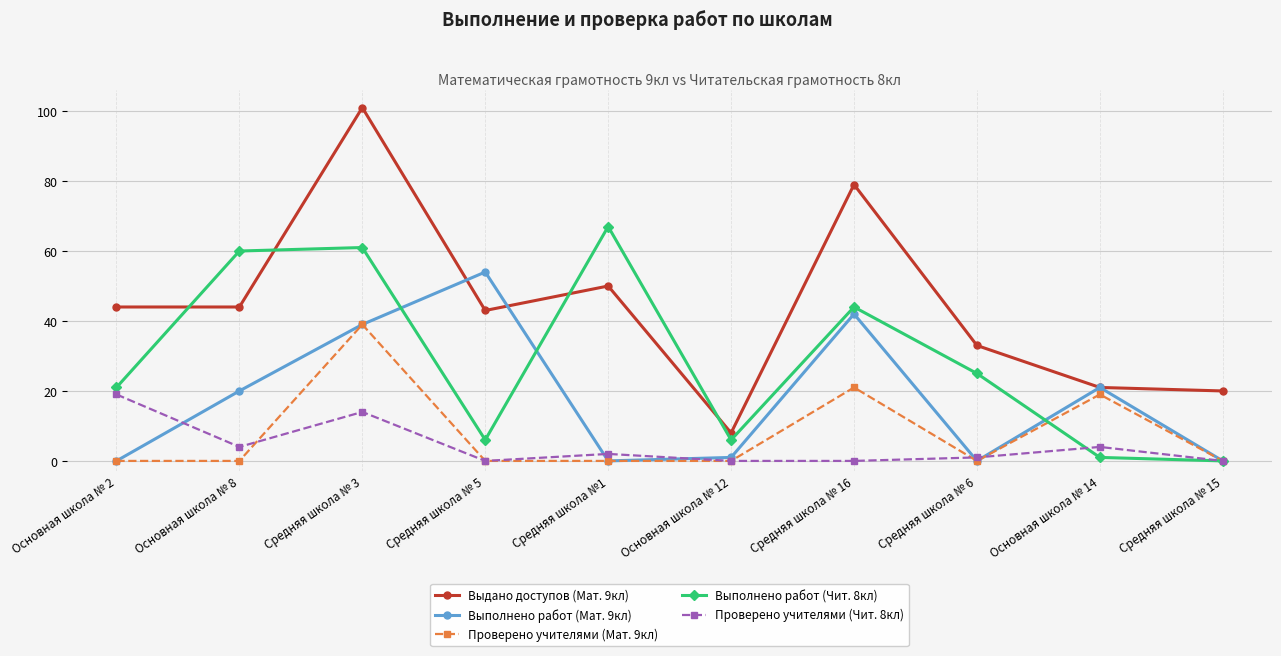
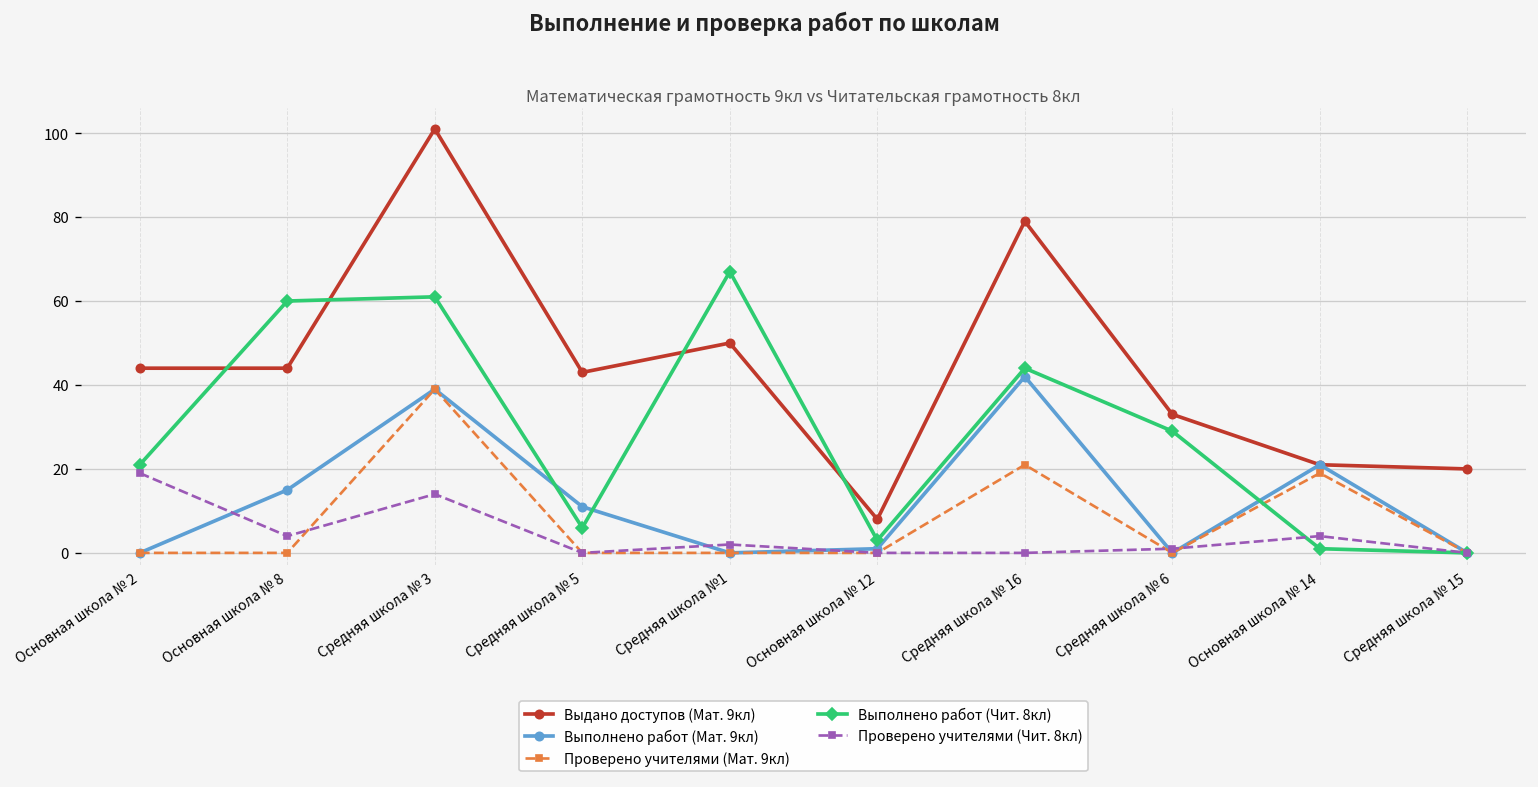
  {
    "Выдано доступов (Мат. 9кл)": {
      "Основная школа № 2": 44,
      "Основная школа № 8": 44,
      "Средняя школа № 3": 101,
      "Средняя школа № 5": 43,
      "Средняя школа №1": 50,
      "Основная школа № 12": 8,
      "Средняя школа № 16": 79,
      "Средняя школа № 6": 33,
      "Средняя школа № 15": 20
    },
    "Выполнено работ (Мат. 9кл)": {
-     "Основная школа № 8": 20,
-     "Средняя школа № 5": 54,
+     "Основная школа № 8": 15,
+     "Средняя школа № 5": 11,
      "Основная школа № 12": 1,
      "Средняя школа № 16": 42
    },
    "Проверено учителями (Мат. 9кл)": {
      "Основная школа № 8": 0,
      "Средняя школа № 16": 21,
      "Основная школа № 14": 19
    },
    "Выполнено работ (Чит. 8кл)": {
      "Основная школа № 2": 21,
      "Основная школа № 8": 60,
      "Средняя школа № 3": 61,
      "Средняя школа № 5": 6,
      "Средняя школа №1": 67,
-     "Основная школа № 12": 6,
+     "Основная школа № 12": 3,
      "Средняя школа № 16": 44,
-     "Средняя школа № 6": 25,
+     "Средняя школа № 6": 29,
      "Основная школа № 14": 1
    },
    "Проверено учителями (Чит. 8кл)": {
      "Основная школа № 2": 19,
      "Основная школа № 8": 4,
      "Средняя школа № 3": 14,
      "Средняя школа №1": 2,
      "Средняя школа № 16": 0,
      "Средняя школа № 6": 1,
      "Основная школа № 14": 4
    }
  }
